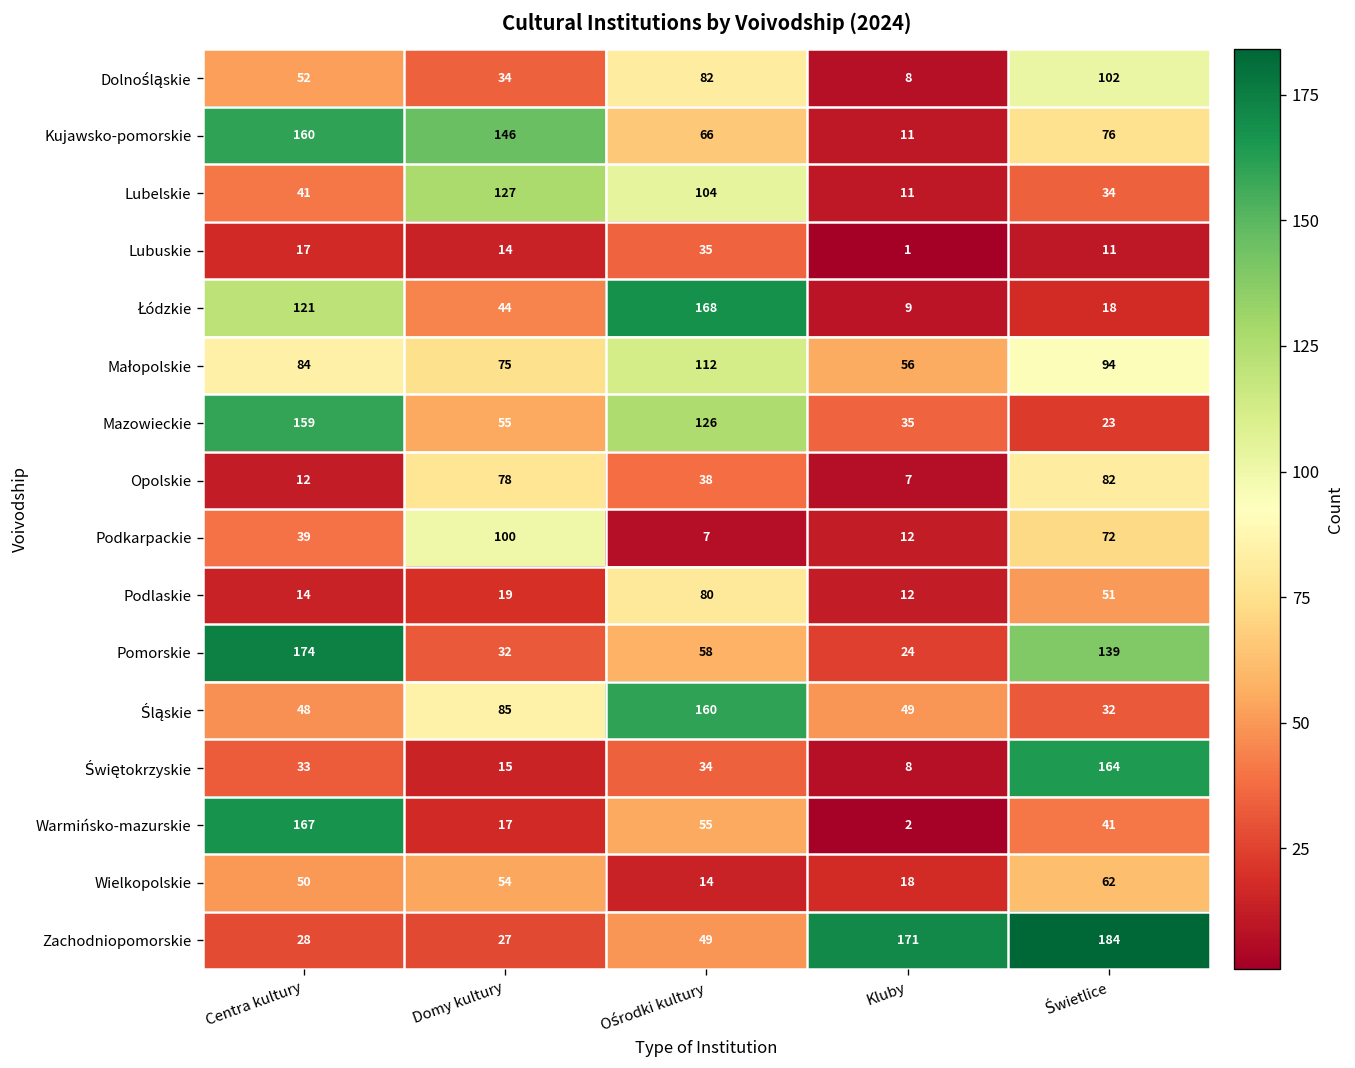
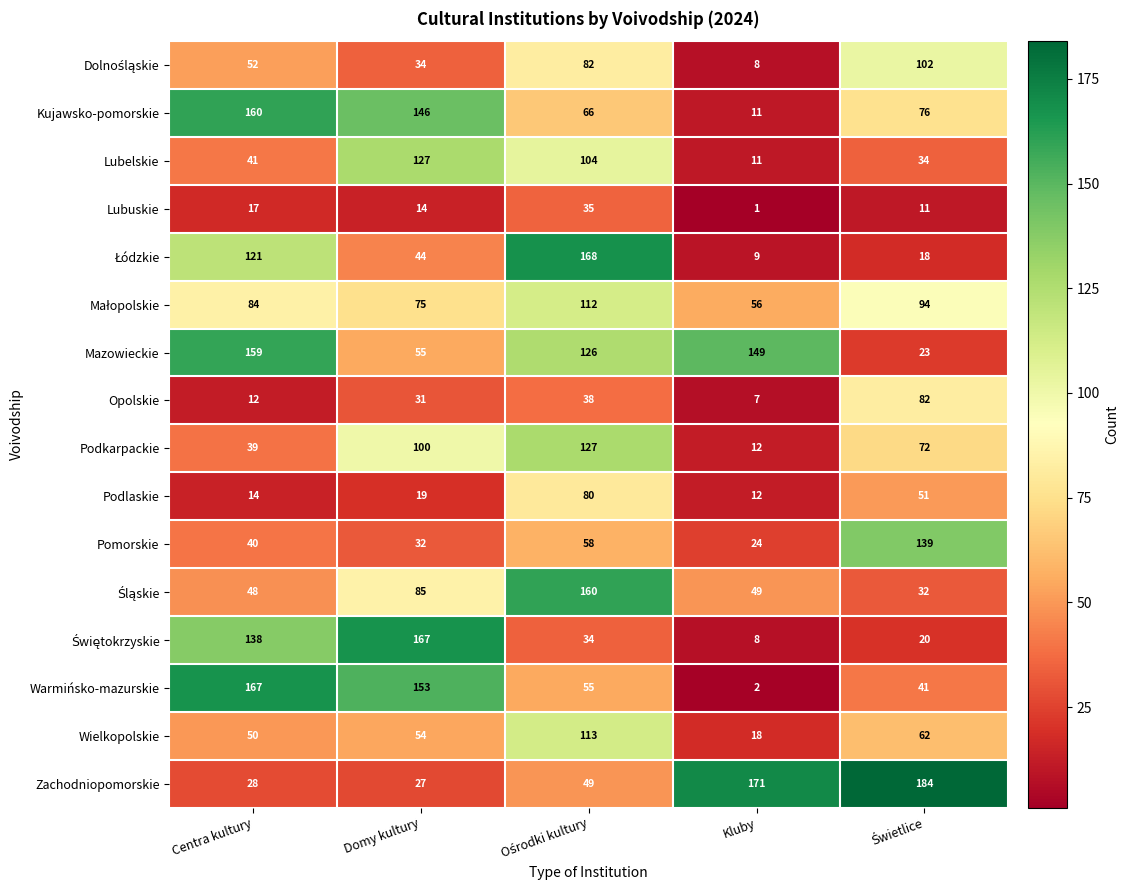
  {
    "Dolnośląskie": {
      "Centra kultury": 52,
      "Domy kultury": 34,
      "Ośrodki kultury": 82,
      "Kluby": 8,
      "Świetlice": 102
    },
    "Kujawsko-pomorskie": {
      "Centra kultury": 160,
      "Domy kultury": 146,
      "Ośrodki kultury": 66,
      "Kluby": 11,
      "Świetlice": 76
    },
    "Lubelskie": {
      "Centra kultury": 41,
      "Domy kultury": 127,
      "Ośrodki kultury": 104,
      "Kluby": 11,
      "Świetlice": 34
    },
    "Lubuskie": {
      "Centra kultury": 17,
      "Domy kultury": 14,
      "Ośrodki kultury": 35,
      "Kluby": 1,
      "Świetlice": 11
    },
    "Łódzkie": {
      "Centra kultury": 121,
      "Domy kultury": 44,
      "Ośrodki kultury": 168,
      "Kluby": 9,
      "Świetlice": 18
    },
    "Małopolskie": {
      "Centra kultury": 84,
      "Domy kultury": 75,
      "Ośrodki kultury": 112,
      "Kluby": 56,
      "Świetlice": 94
    },
    "Mazowieckie": {
      "Centra kultury": 159,
      "Domy kultury": 55,
      "Ośrodki kultury": 126,
-     "Kluby": 35,
+     "Kluby": 149,
      "Świetlice": 23
    },
    "Opolskie": {
      "Centra kultury": 12,
-     "Domy kultury": 78,
+     "Domy kultury": 31,
      "Ośrodki kultury": 38,
      "Kluby": 7,
      "Świetlice": 82
    },
    "Podkarpackie": {
      "Centra kultury": 39,
      "Domy kultury": 100,
-     "Ośrodki kultury": 7,
+     "Ośrodki kultury": 127,
      "Kluby": 12,
      "Świetlice": 72
    },
    "Podlaskie": {
      "Centra kultury": 14,
      "Domy kultury": 19,
      "Ośrodki kultury": 80,
      "Kluby": 12,
      "Świetlice": 51
    },
    "Pomorskie": {
-     "Centra kultury": 174,
+     "Centra kultury": 40,
      "Domy kultury": 32,
      "Ośrodki kultury": 58,
      "Kluby": 24,
      "Świetlice": 139
    },
    "Śląskie": {
      "Centra kultury": 48,
      "Domy kultury": 85,
      "Ośrodki kultury": 160,
      "Kluby": 49,
      "Świetlice": 32
    },
    "Świętokrzyskie": {
-     "Centra kultury": 33,
-     "Domy kultury": 15,
+     "Centra kultury": 138,
+     "Domy kultury": 167,
      "Ośrodki kultury": 34,
      "Kluby": 8,
-     "Świetlice": 164
+     "Świetlice": 20
    },
    "Warmińsko-mazurskie": {
      "Centra kultury": 167,
-     "Domy kultury": 17,
+     "Domy kultury": 153,
      "Ośrodki kultury": 55,
      "Kluby": 2,
      "Świetlice": 41
    },
    "Wielkopolskie": {
      "Centra kultury": 50,
      "Domy kultury": 54,
-     "Ośrodki kultury": 14,
+     "Ośrodki kultury": 113,
      "Kluby": 18,
      "Świetlice": 62
    },
    "Zachodniopomorskie": {
      "Centra kultury": 28,
      "Domy kultury": 27,
      "Ośrodki kultury": 49,
      "Kluby": 171,
      "Świetlice": 184
    }
  }
